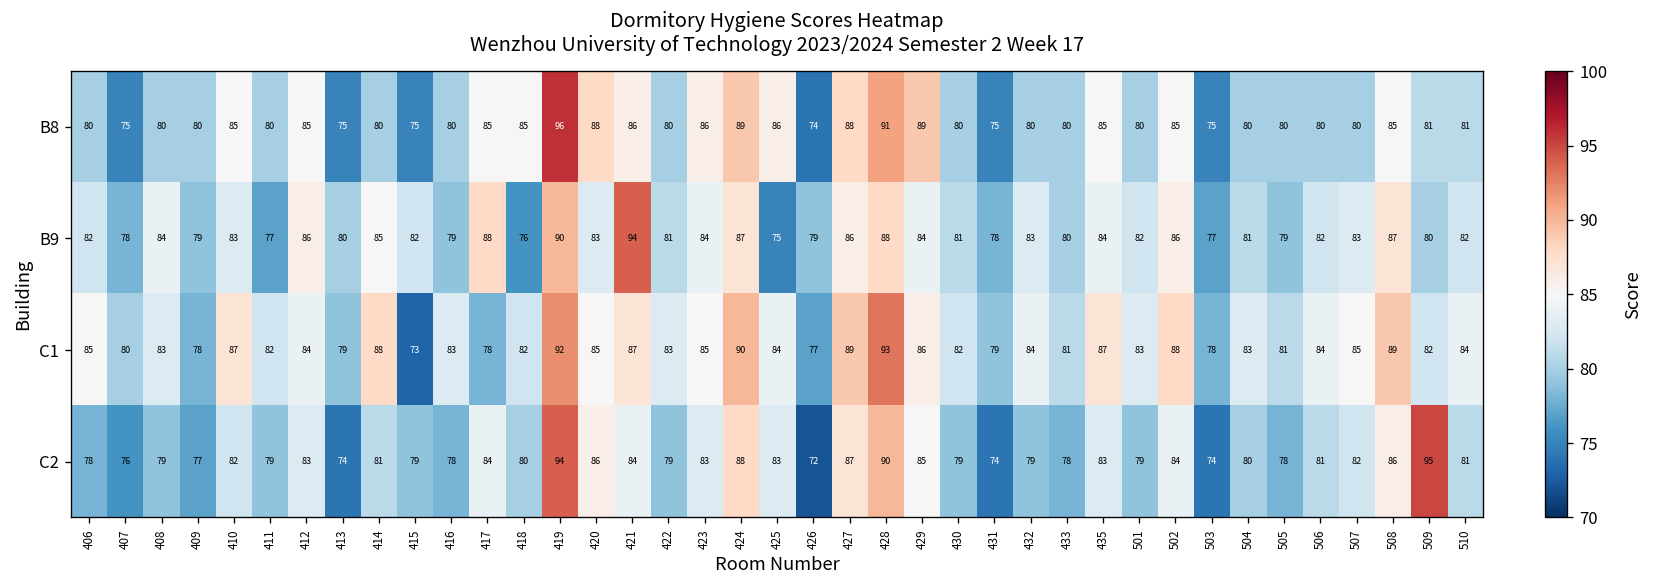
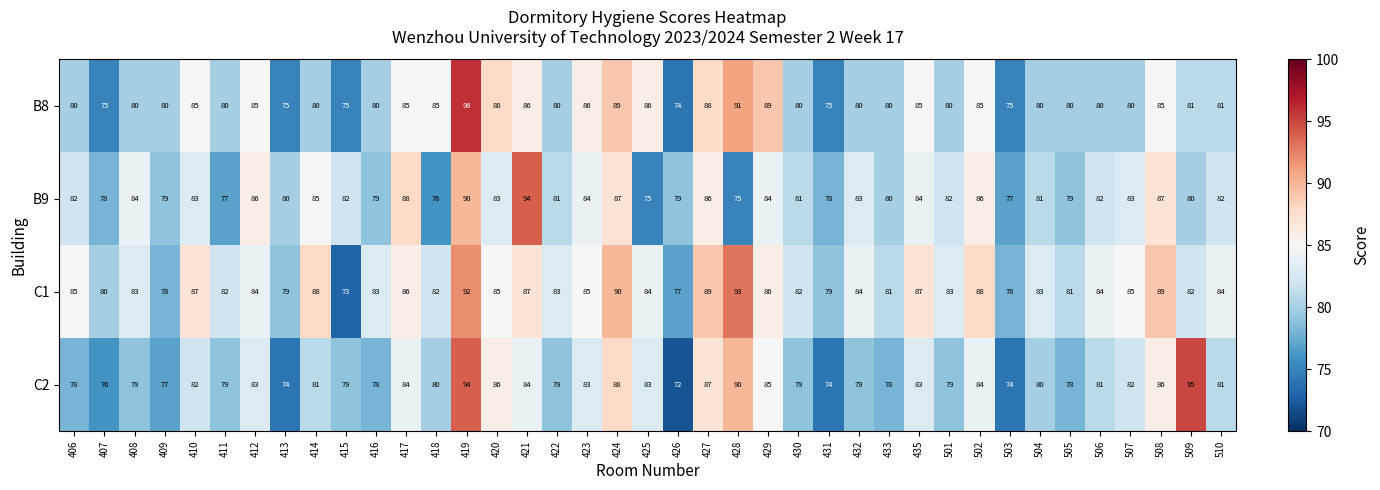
  {
    "B8": {
      "406": 80,
      "407": 75,
      "408": 80,
      "409": 80,
      "410": 85,
      "411": 80,
      "412": 85,
      "413": 75,
      "414": 80,
      "415": 75,
      "416": 80,
      "417": 85,
      "418": 85,
      "419": 96,
      "420": 88,
      "421": 86,
      "422": 80,
      "423": 86,
      "424": 89,
      "425": 86,
      "426": 74,
      "427": 88,
      "428": 91,
      "429": 89,
      "430": 80,
      "431": 75,
      "432": 80,
      "433": 80,
      "435": 85,
      "501": 80,
      "502": 85,
      "503": 75,
      "504": 80,
      "505": 80,
      "506": 80,
      "507": 80,
      "508": 85,
      "509": 81,
      "510": 81
    },
    "B9": {
      "406": 82,
      "407": 78,
      "408": 84,
      "409": 79,
      "410": 83,
      "411": 77,
      "412": 86,
      "413": 80,
      "414": 85,
      "415": 82,
      "416": 79,
      "417": 88,
      "418": 76,
      "419": 90,
      "420": 83,
      "421": 94,
      "422": 81,
      "423": 84,
      "424": 87,
      "425": 75,
      "426": 79,
      "427": 86,
-     "428": 88,
+     "428": 75,
      "429": 84,
      "430": 81,
      "431": 78,
      "432": 83,
      "433": 80,
      "435": 84,
      "501": 82,
      "502": 86,
      "503": 77,
      "504": 81,
      "505": 79,
      "506": 82,
      "507": 83,
      "508": 87,
      "509": 80,
      "510": 82
    },
    "C1": {
      "406": 85,
      "407": 80,
      "408": 83,
      "409": 78,
      "410": 87,
      "411": 82,
      "412": 84,
      "413": 79,
      "414": 88,
      "415": 73,
      "416": 83,
-     "417": 78,
+     "417": 86,
      "418": 82,
      "419": 92,
      "420": 85,
      "421": 87,
      "422": 83,
      "423": 85,
      "424": 90,
      "425": 84,
      "426": 77,
      "427": 89,
      "428": 93,
      "429": 86,
      "430": 82,
      "431": 79,
      "432": 84,
      "433": 81,
      "435": 87,
      "501": 83,
      "502": 88,
      "503": 78,
      "504": 83,
      "505": 81,
      "506": 84,
      "507": 85,
      "508": 89,
      "509": 82,
      "510": 84
    },
    "C2": {
      "406": 78,
      "407": 76,
      "408": 79,
      "409": 77,
      "410": 82,
      "411": 79,
      "412": 83,
      "413": 74,
      "414": 81,
      "415": 79,
      "416": 78,
      "417": 84,
      "418": 80,
      "419": 94,
      "420": 86,
      "421": 84,
      "422": 79,
      "423": 83,
      "424": 88,
      "425": 83,
      "426": 72,
      "427": 87,
      "428": 90,
      "429": 85,
      "430": 79,
      "431": 74,
      "432": 79,
      "433": 78,
      "435": 83,
      "501": 79,
      "502": 84,
      "503": 74,
      "504": 80,
      "505": 78,
      "506": 81,
      "507": 82,
      "508": 86,
      "509": 95,
      "510": 81
    }
  }
